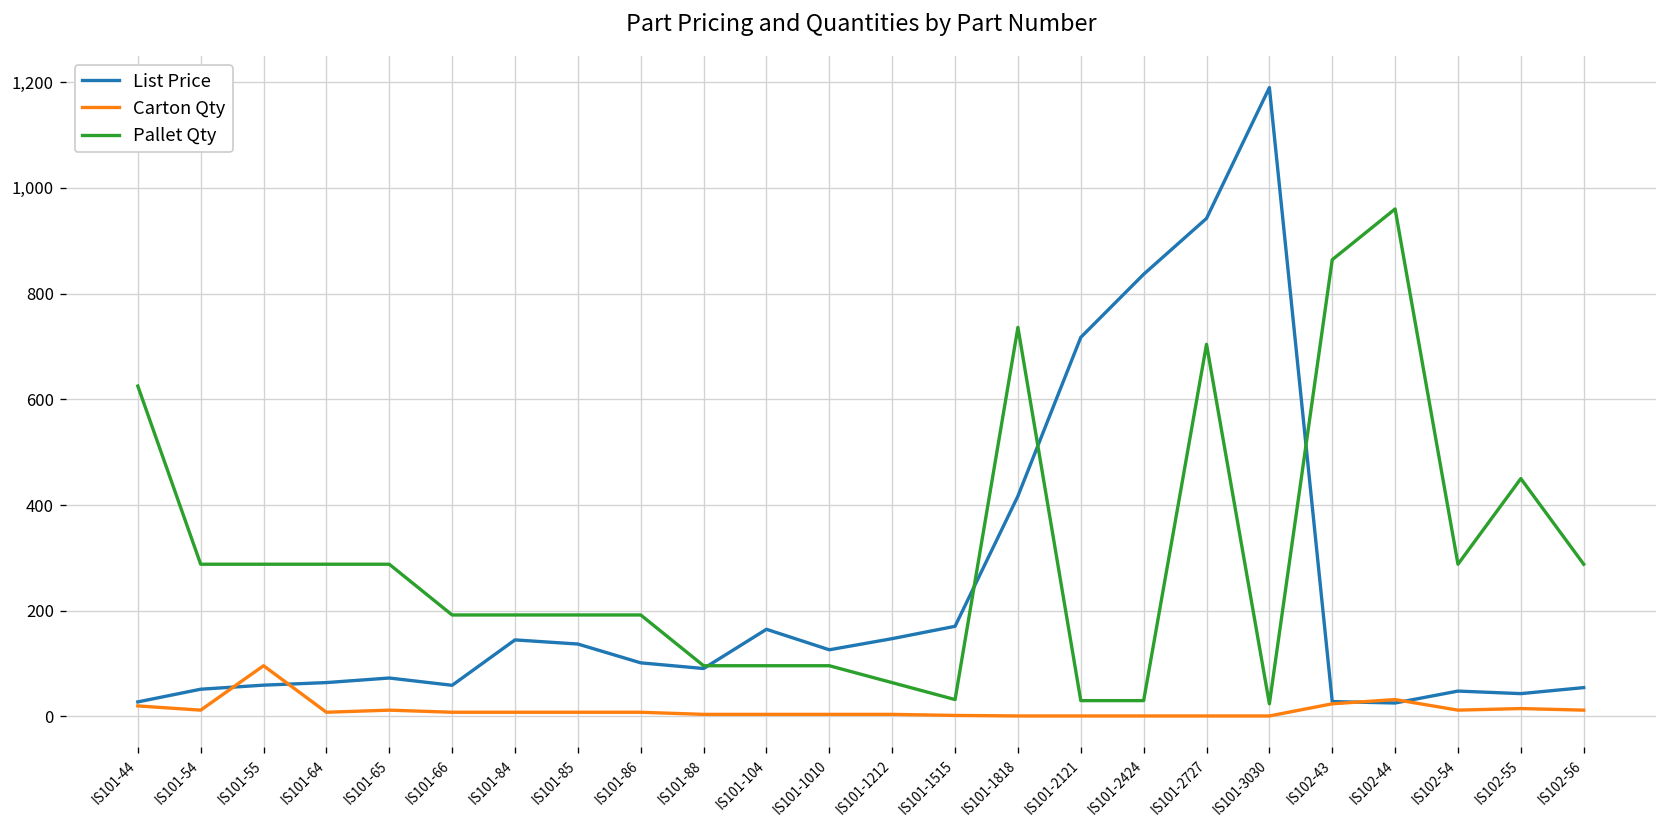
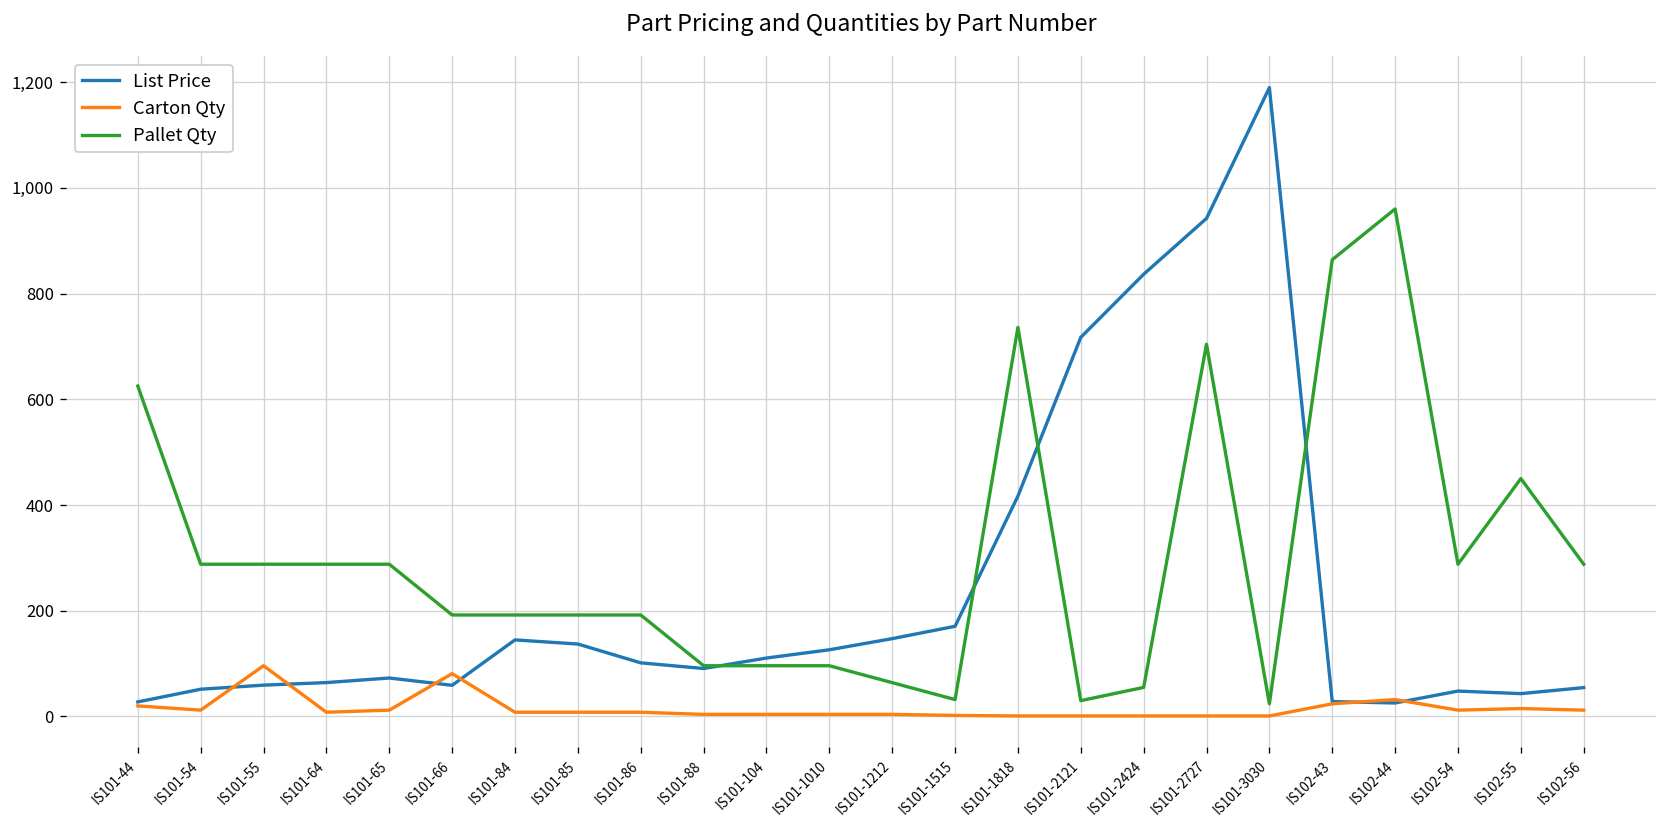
  {
    "List Price": {
      "IS101-44": "30",
      "IS101-54": "50",
      "IS101-55": "60",
      "IS101-64": "60",
      "IS101-65": "70",
      "IS101-66": "60",
      "IS101-84": "140",
      "IS101-85": "140",
      "IS101-86": "100",
-     "IS101-104": "160",
+     "IS101-104": "110",
      "IS101-1010": "130",
      "IS101-1212": "150",
      "IS101-1515": "170",
      "IS101-1818": "420",
      "IS101-2121": "720",
      "IS101-2424": "840",
      "IS101-2727": "940",
      "IS101-3030": "1,190",
      "IS102-44": "30",
      "IS102-54": "50",
      "IS102-55": "40",
      "IS102-56": "50"
    },
    "Carton Qty": {
      "IS101-44": "20",
      "IS101-54": "10",
      "IS101-55": "100",
      "IS101-64": "10",
      "IS101-65": "10",
-     "IS101-66": "10",
+     "IS101-66": "80",
      "IS101-84": "10",
      "IS101-85": "10",
      "IS101-86": "10",
      "IS101-88": "0",
      "IS101-104": "0",
      "IS101-1010": "0",
      "IS101-1212": "0",
      "IS101-1515": "0",
      "IS101-1818": "0",
      "IS101-2121": "0",
      "IS101-2424": "0",
      "IS101-2727": "0",
      "IS101-3030": "0",
      "IS102-44": "30",
      "IS102-54": "10",
      "IS102-55": "20",
      "IS102-56": "10"
    },
    "Pallet Qty": {
      "IS101-44": "630",
      "IS101-54": "290",
      "IS101-55": "290",
      "IS101-64": "290",
      "IS101-65": "290",
      "IS101-66": "190",
      "IS101-84": "190",
      "IS101-85": "190",
      "IS101-86": "190",
      "IS101-104": "100",
      "IS101-1010": "100",
      "IS101-1212": "60",
      "IS101-1515": "30",
      "IS101-1818": "740",
      "IS101-2121": "30",
-     "IS101-2424": "30",
+     "IS101-2424": "60",
      "IS101-2727": "700",
      "IS101-3030": "20",
      "IS102-43": "860",
      "IS102-44": "960",
      "IS102-54": "290",
      "IS102-55": "450",
      "IS102-56": "290"
    }
  }
